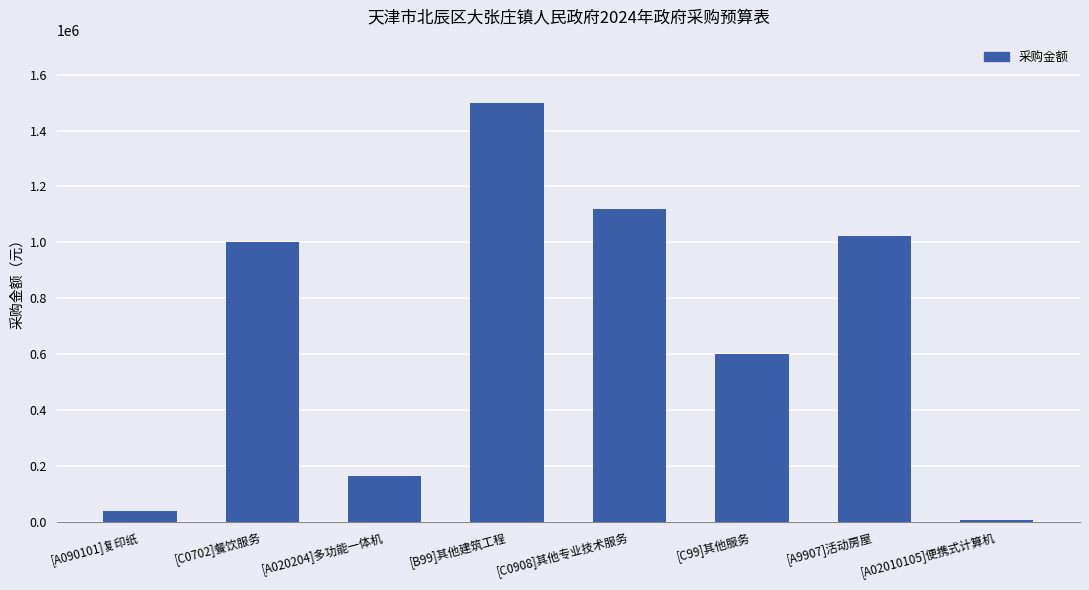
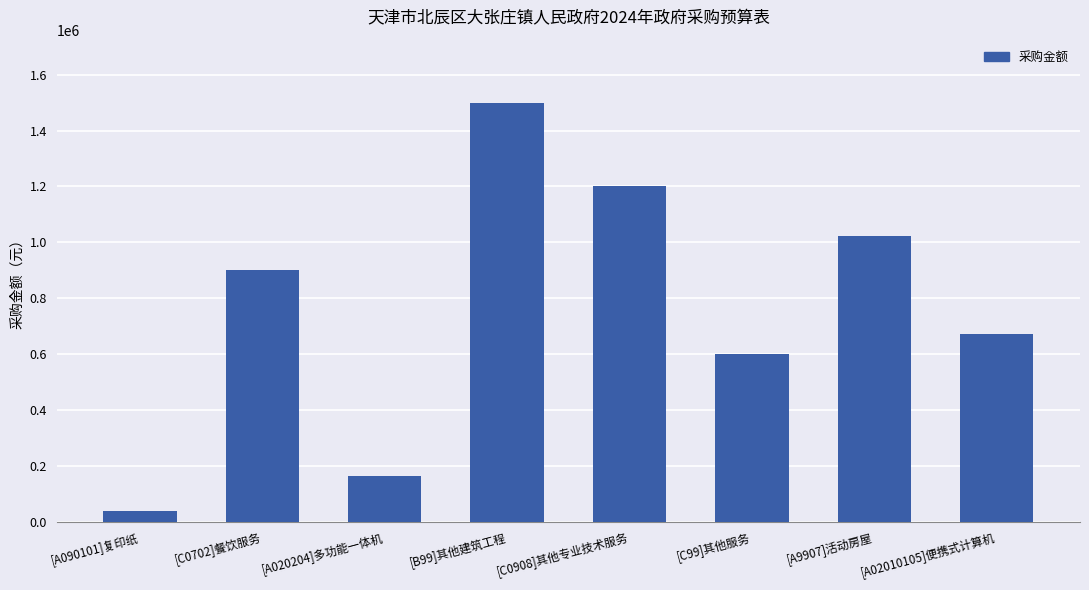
  {
    "[A090101]复印纸": 40000,
-   "[C0702]餐饮服务": 1000000,
+   "[C0702]餐饮服务": 900000,
    "[A020204]多功能一体机": 170000,
    "[B99]其他建筑工程": 1500000,
-   "[C0908]其他专业技术服务": 1120000,
+   "[C0908]其他专业技术服务": 1200000,
    "[C99]其他服务": 600000,
    "[A9907]活动房屋": 1020000,
-   "[A02010105]便携式计算机": 10000
+   "[A02010105]便携式计算机": 670000
  }
